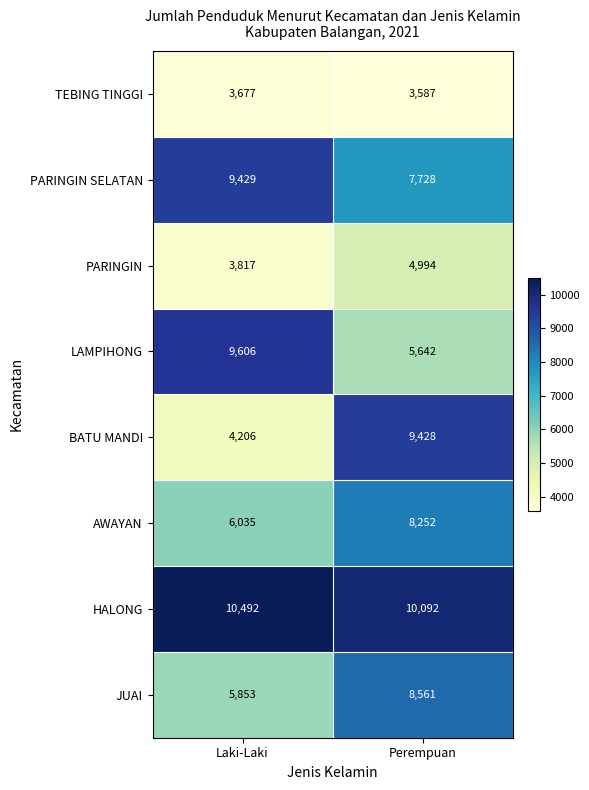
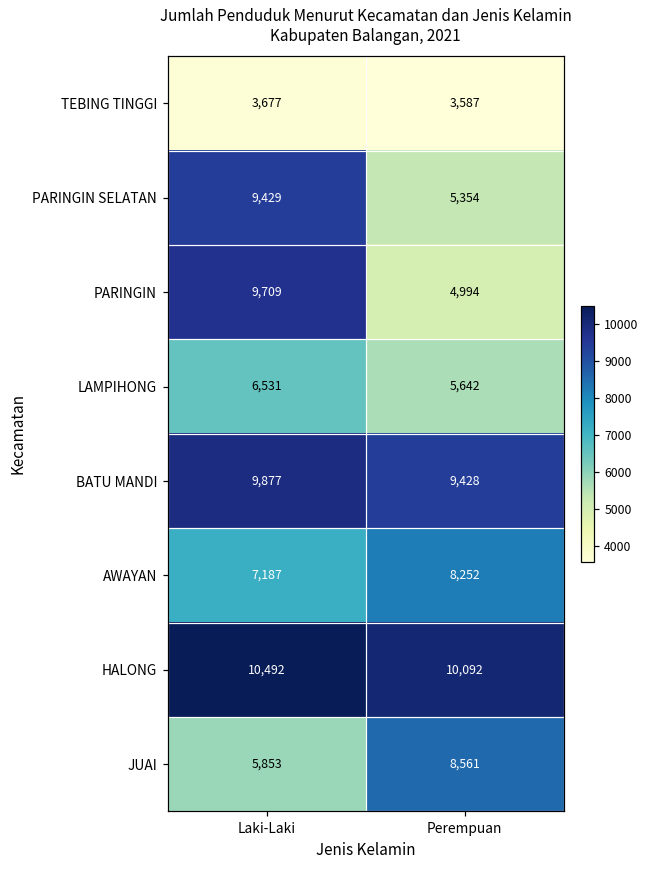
  {
    "TEBING TINGGI": {
      "Laki-Laki": "3,677",
      "Perempuan": "3,587"
    },
    "PARINGIN SELATAN": {
      "Laki-Laki": "9,429",
-     "Perempuan": "7,728"
+     "Perempuan": "5,354"
    },
    "PARINGIN": {
-     "Laki-Laki": "3,817",
+     "Laki-Laki": "9,709",
      "Perempuan": "4,994"
    },
    "LAMPIHONG": {
-     "Laki-Laki": "9,606",
+     "Laki-Laki": "6,531",
      "Perempuan": "5,642"
    },
    "BATU MANDI": {
-     "Laki-Laki": "4,206",
+     "Laki-Laki": "9,877",
      "Perempuan": "9,428"
    },
    "AWAYAN": {
-     "Laki-Laki": "6,035",
+     "Laki-Laki": "7,187",
      "Perempuan": "8,252"
    },
    "HALONG": {
      "Laki-Laki": "10,492",
      "Perempuan": "10,092"
    },
    "JUAI": {
      "Laki-Laki": "5,853",
      "Perempuan": "8,561"
    }
  }
